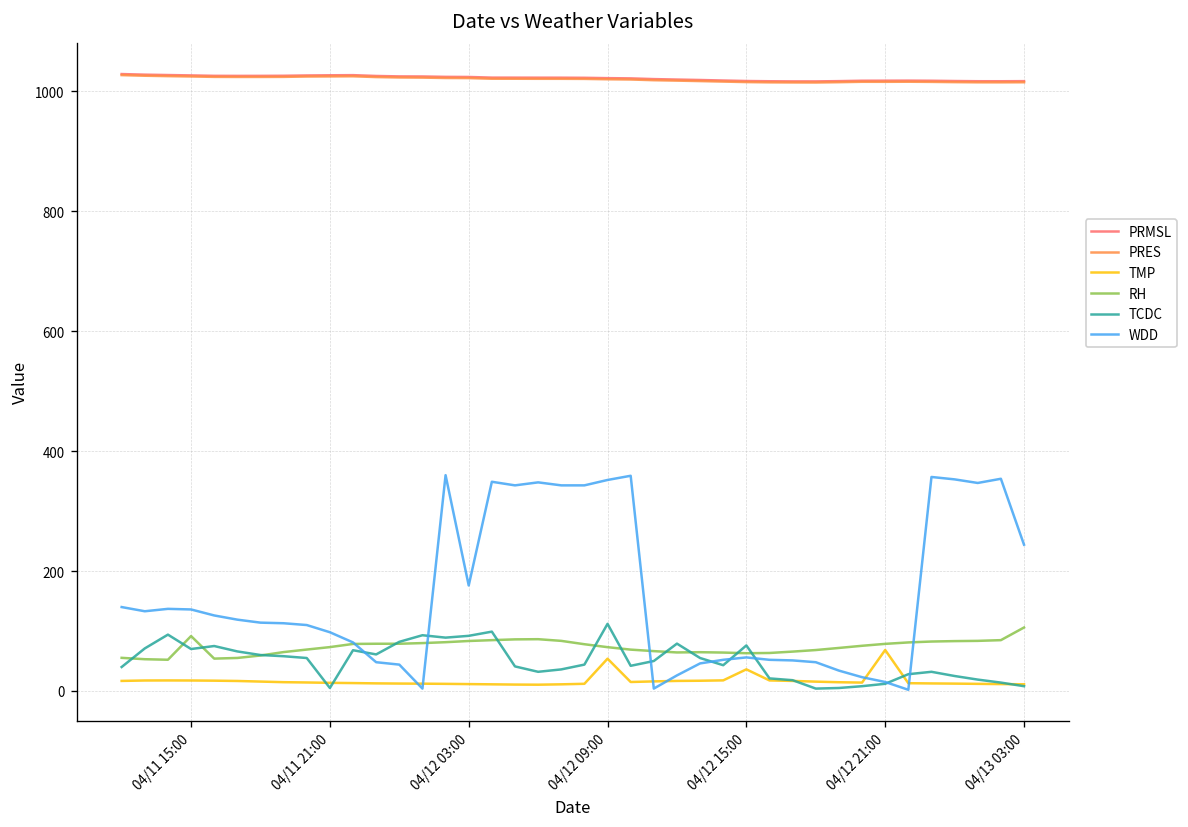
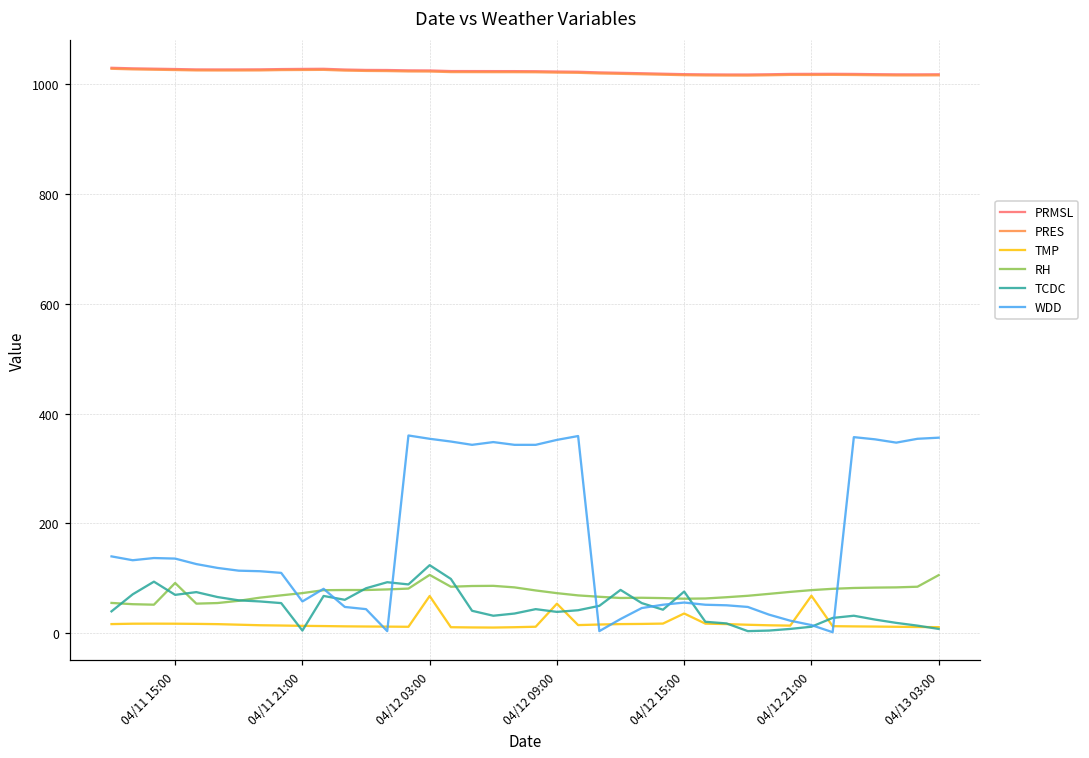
  {
    "TMP": {
      "04/11 15:00": 20,
      "04/11 21:00": 10,
-     "04/12 03:00": 10,
+     "04/12 03:00": 70,
      "04/12 09:00": 50,
      "04/12 15:00": 40,
      "04/12 21:00": 70
    },
    "RH": {
      "04/11 15:00": 90,
      "04/11 21:00": 70,
-     "04/12 03:00": 80,
+     "04/12 03:00": 110,
      "04/12 09:00": 70,
      "04/12 15:00": 60,
      "04/12 21:00": 80,
      "04/13 03:00": 110
    },
    "TCDC": {
      "04/11 15:00": 70,
      "04/11 21:00": 10,
-     "04/12 03:00": 90,
-     "04/12 09:00": 110,
+     "04/12 03:00": 120,
+     "04/12 09:00": 40,
      "04/12 15:00": 80
    },
    "WDD": {
      "04/11 15:00": 140,
-     "04/11 21:00": 100,
-     "04/12 03:00": 180,
+     "04/11 21:00": 60,
+     "04/12 03:00": 350,
      "04/12 09:00": 350,
      "04/12 15:00": 60,
-     "04/13 03:00": 240
+     "04/13 03:00": 360
    }
  }
